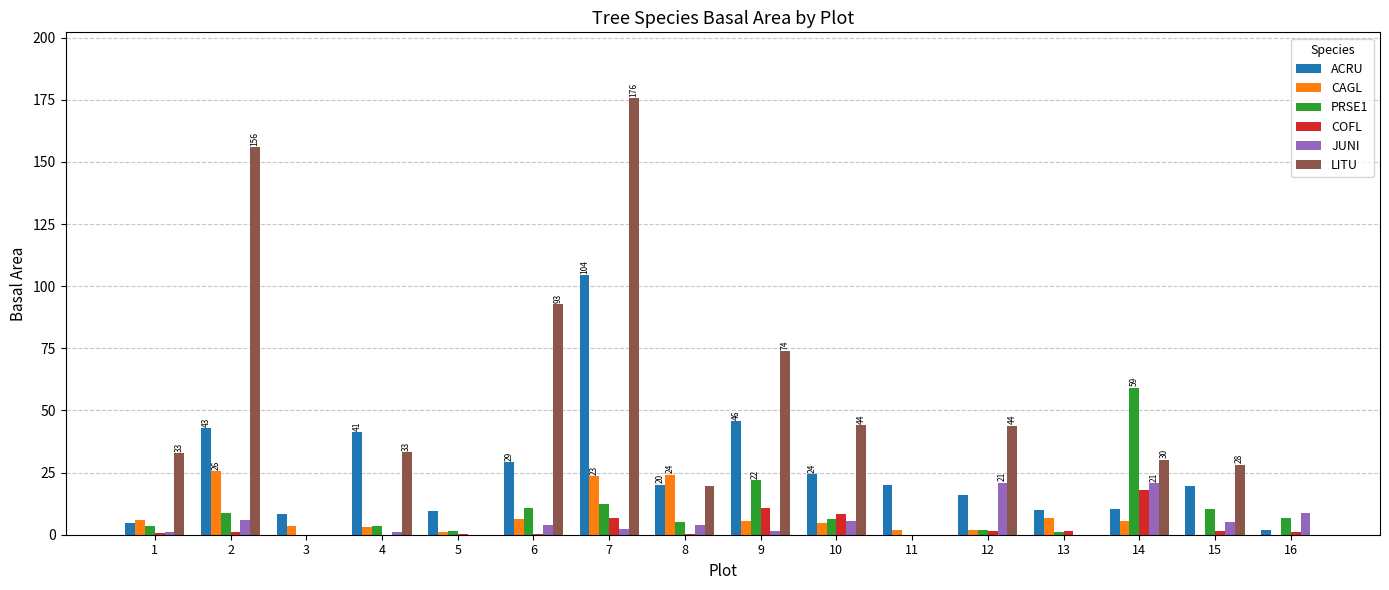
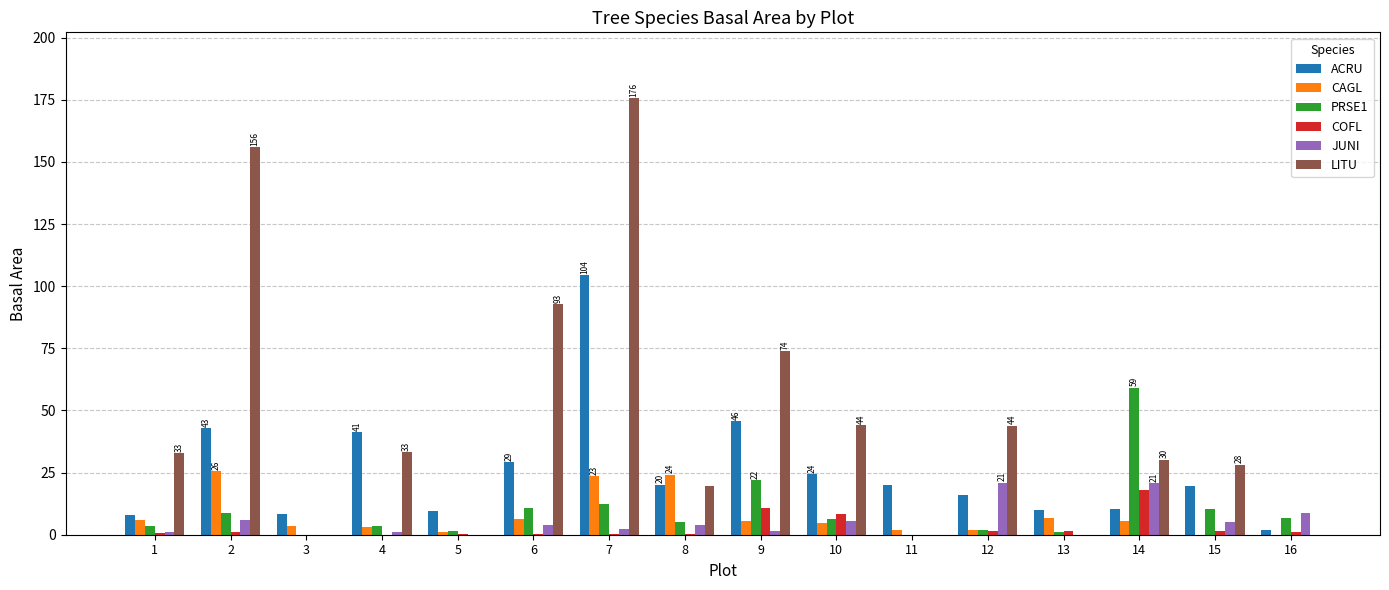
  {
    "ACRU": {
-     "1": 5,
+     "1": 8,
      "3": 9,
      "5": 9,
      "11": 20,
      "12": 16,
      "13": 10,
      "14": 10,
      "15": 20,
      "16": 2
    },
    "CAGL": {
      "2": 26,
      "7": 23,
      "8": 24
    },
    "PRSE1": {
      "9": 22,
      "14": 59
    },
    "COFL": {
      "2": 1,
      "3": 0,
      "4": 0,
-     "7": 7,
+     "7": 0,
      "9": 11,
      "10": 8,
      "11": 0,
      "12": 2,
      "13": 1,
      "14": 18,
      "15": 2,
      "16": 1
    },
    "JUNI": {
      "12": 21,
      "14": 21
    },
    "LITU": {
      "1": 33,
      "2": 156,
      "4": 33,
      "6": 93,
      "7": 176,
      "9": 74,
      "10": 44,
      "12": 44,
      "14": 30,
      "15": 28
    }
  }
